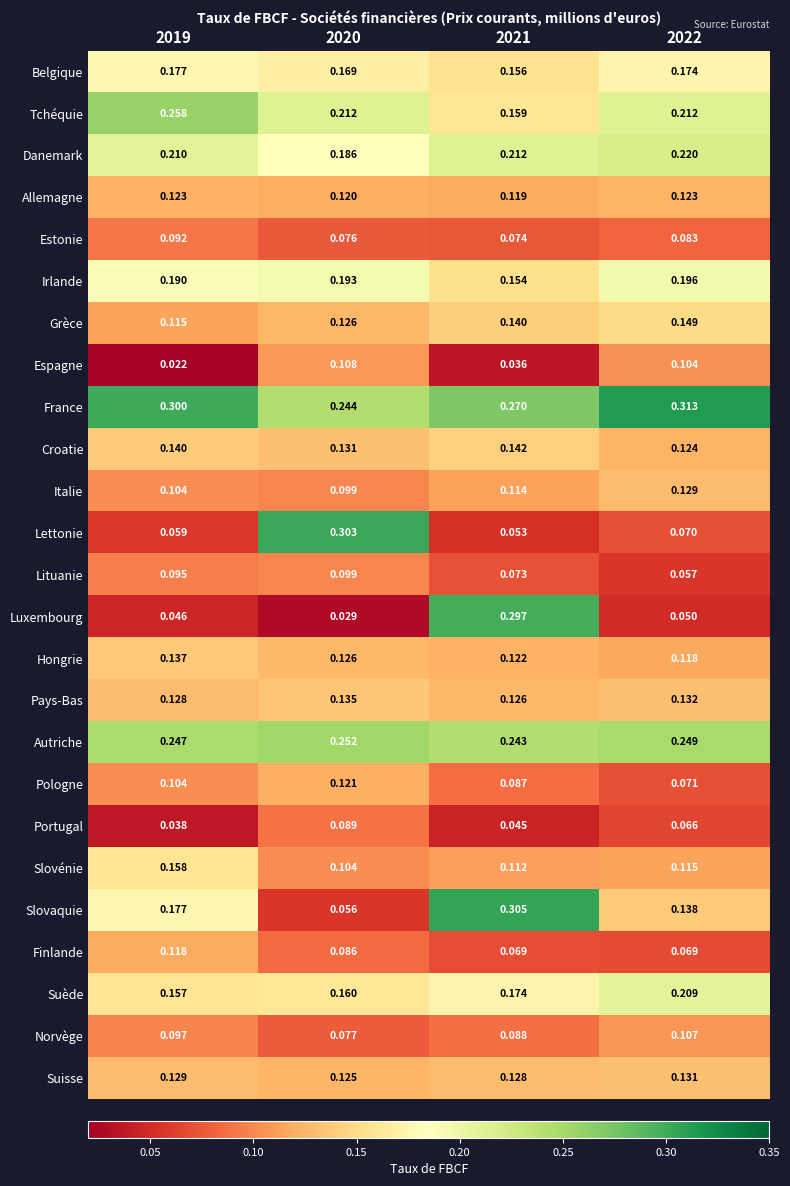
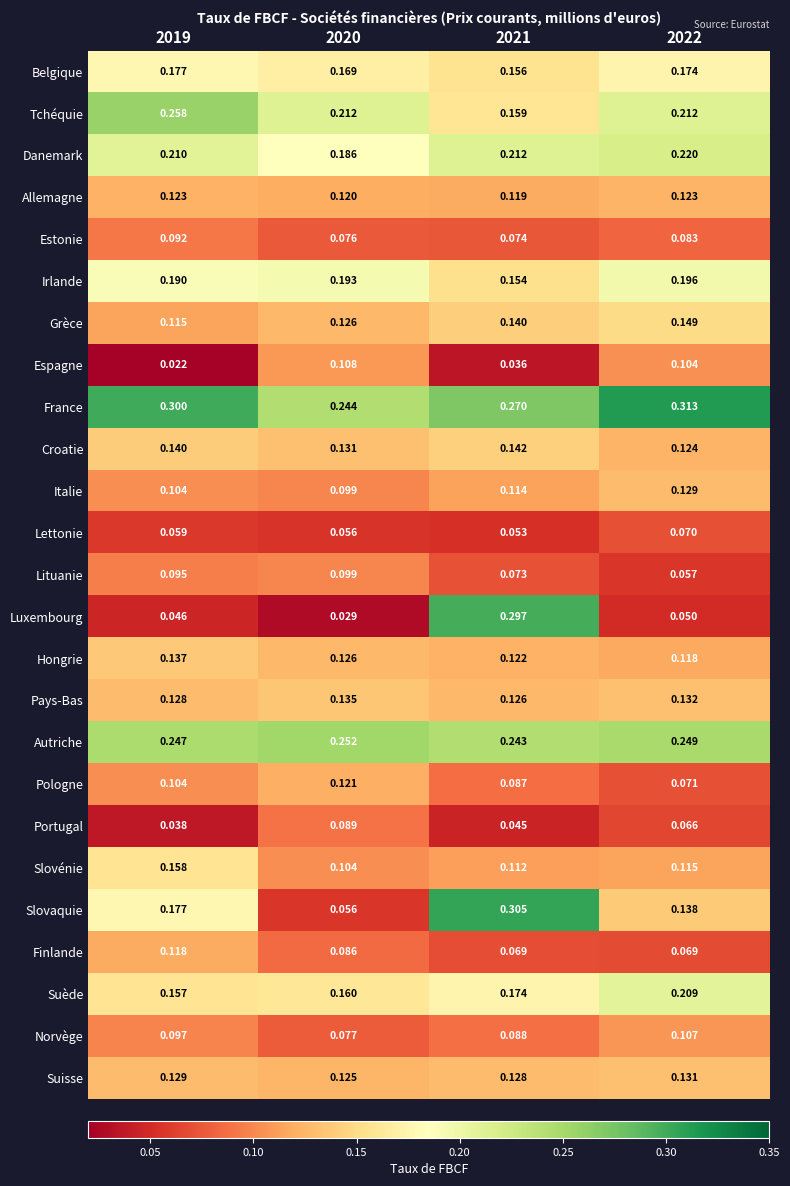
  {
    "Belgique": {
      "2019": 0.177,
      "2020": 0.169,
      "2021": 0.156,
      "2022": 0.174
    },
    "Tchéquie": {
      "2019": 0.258,
      "2020": 0.212,
      "2021": 0.159,
      "2022": 0.212
    },
    "Danemark": {
      "2019": 0.210,
      "2020": 0.186,
      "2021": 0.212,
      "2022": 0.220
    },
    "Allemagne": {
      "2019": 0.123,
      "2020": 0.120,
      "2021": 0.119,
      "2022": 0.123
    },
    "Estonie": {
      "2019": 0.092,
      "2020": 0.076,
      "2021": 0.074,
      "2022": 0.083
    },
    "Irlande": {
      "2019": 0.190,
      "2020": 0.193,
      "2021": 0.154,
      "2022": 0.196
    },
    "Grèce": {
      "2019": 0.115,
      "2020": 0.126,
      "2021": 0.140,
      "2022": 0.149
    },
    "Espagne": {
      "2019": 0.022,
      "2020": 0.108,
      "2021": 0.036,
      "2022": 0.104
    },
    "France": {
      "2019": 0.300,
      "2020": 0.244,
      "2021": 0.270,
      "2022": 0.313
    },
    "Croatie": {
      "2019": 0.140,
      "2020": 0.131,
      "2021": 0.142,
      "2022": 0.124
    },
    "Italie": {
      "2019": 0.104,
      "2020": 0.099,
      "2021": 0.114,
      "2022": 0.129
    },
    "Lettonie": {
      "2019": 0.059,
-     "2020": 0.303,
+     "2020": 0.056,
      "2021": 0.053,
      "2022": 0.070
    },
    "Lituanie": {
      "2019": 0.095,
      "2020": 0.099,
      "2021": 0.073,
      "2022": 0.057
    },
    "Luxembourg": {
      "2019": 0.046,
      "2020": 0.029,
      "2021": 0.297,
      "2022": 0.050
    },
    "Hongrie": {
      "2019": 0.137,
      "2020": 0.126,
      "2021": 0.122,
      "2022": 0.118
    },
    "Pays-Bas": {
      "2019": 0.128,
      "2020": 0.135,
      "2021": 0.126,
      "2022": 0.132
    },
    "Autriche": {
      "2019": 0.247,
      "2020": 0.252,
      "2021": 0.243,
      "2022": 0.249
    },
    "Pologne": {
      "2019": 0.104,
      "2020": 0.121,
      "2021": 0.087,
      "2022": 0.071
    },
    "Portugal": {
      "2019": 0.038,
      "2020": 0.089,
      "2021": 0.045,
      "2022": 0.066
    },
    "Slovénie": {
      "2019": 0.158,
      "2020": 0.104,
      "2021": 0.112,
      "2022": 0.115
    },
    "Slovaquie": {
      "2019": 0.177,
      "2020": 0.056,
      "2021": 0.305,
      "2022": 0.138
    },
    "Finlande": {
      "2019": 0.118,
      "2020": 0.086,
      "2021": 0.069,
      "2022": 0.069
    },
    "Suède": {
      "2019": 0.157,
      "2020": 0.160,
      "2021": 0.174,
      "2022": 0.209
    },
    "Norvège": {
      "2019": 0.097,
      "2020": 0.077,
      "2021": 0.088,
      "2022": 0.107
    },
    "Suisse": {
      "2019": 0.129,
      "2020": 0.125,
      "2021": 0.128,
      "2022": 0.131
    }
  }
